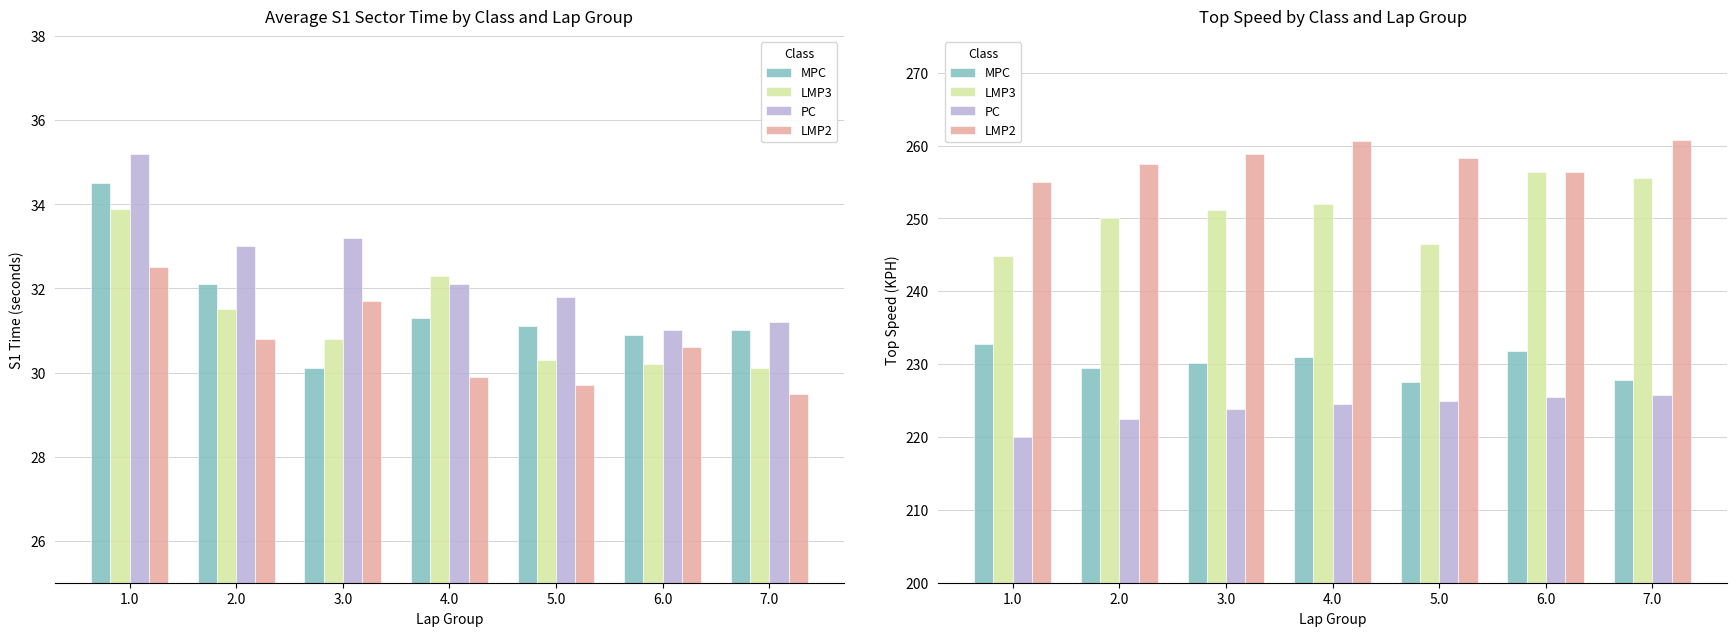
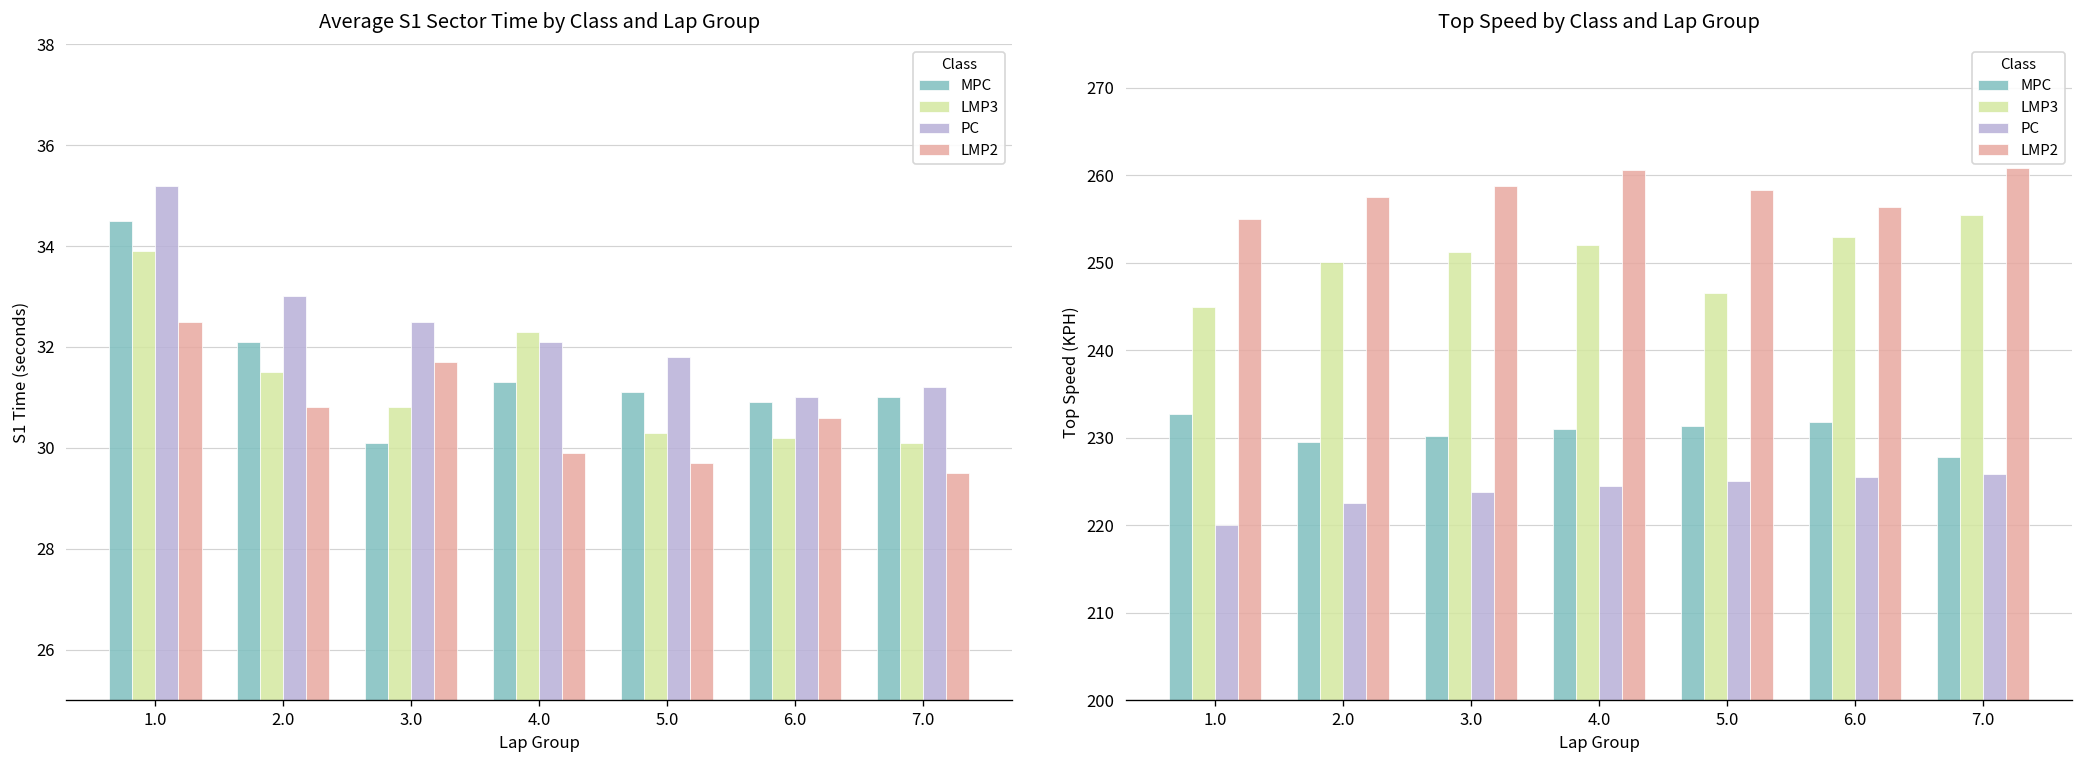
  {
    "Average S1 Sector Time by Class and Lap Group": {
      "MPC": {
        "1.0": 34.5,
        "2.0": 32.1,
        "3.0": 30.1,
        "4.0": 31.3,
        "5.0": 31.1,
        "6.0": 30.9,
        "7.0": 31.0
      },
      "LMP3": {
        "1.0": 33.9,
        "2.0": 31.5,
        "3.0": 30.8,
        "4.0": 32.3,
        "5.0": 30.3,
        "6.0": 30.2,
        "7.0": 30.1
      },
      "PC": {
        "1.0": 35.2,
        "2.0": 33.0,
-       "3.0": 33.2,
+       "3.0": 32.5,
        "4.0": 32.1,
        "5.0": 31.8,
        "6.0": 31.0,
        "7.0": 31.2
      },
      "LMP2": {
        "1.0": 32.5,
        "2.0": 30.8,
        "3.0": 31.7,
        "4.0": 29.9,
        "5.0": 29.7,
        "6.0": 30.6,
        "7.0": 29.5
      }
    },
    "Top Speed by Class and Lap Group": {
      "MPC": {
        "1.0": 233,
        "2.0": 230,
        "3.0": 230,
        "4.0": 231,
-       "5.0": 228,
+       "5.0": 231,
        "6.0": 232,
        "7.0": 228
      },
      "LMP3": {
        "1.0": 245,
        "2.0": 250,
        "3.0": 251,
        "4.0": 252,
        "5.0": 247,
-       "6.0": 256,
+       "6.0": 253,
        "7.0": 256
      },
      "PC": {
        "1.0": 220,
        "2.0": 223,
        "3.0": 224,
        "4.0": 225,
        "5.0": 225,
        "6.0": 226,
        "7.0": 226
      },
      "LMP2": {
        "1.0": 255,
        "2.0": 258,
        "3.0": 259,
        "4.0": 261,
        "5.0": 258,
        "6.0": 256,
        "7.0": 261
      }
    }
  }
